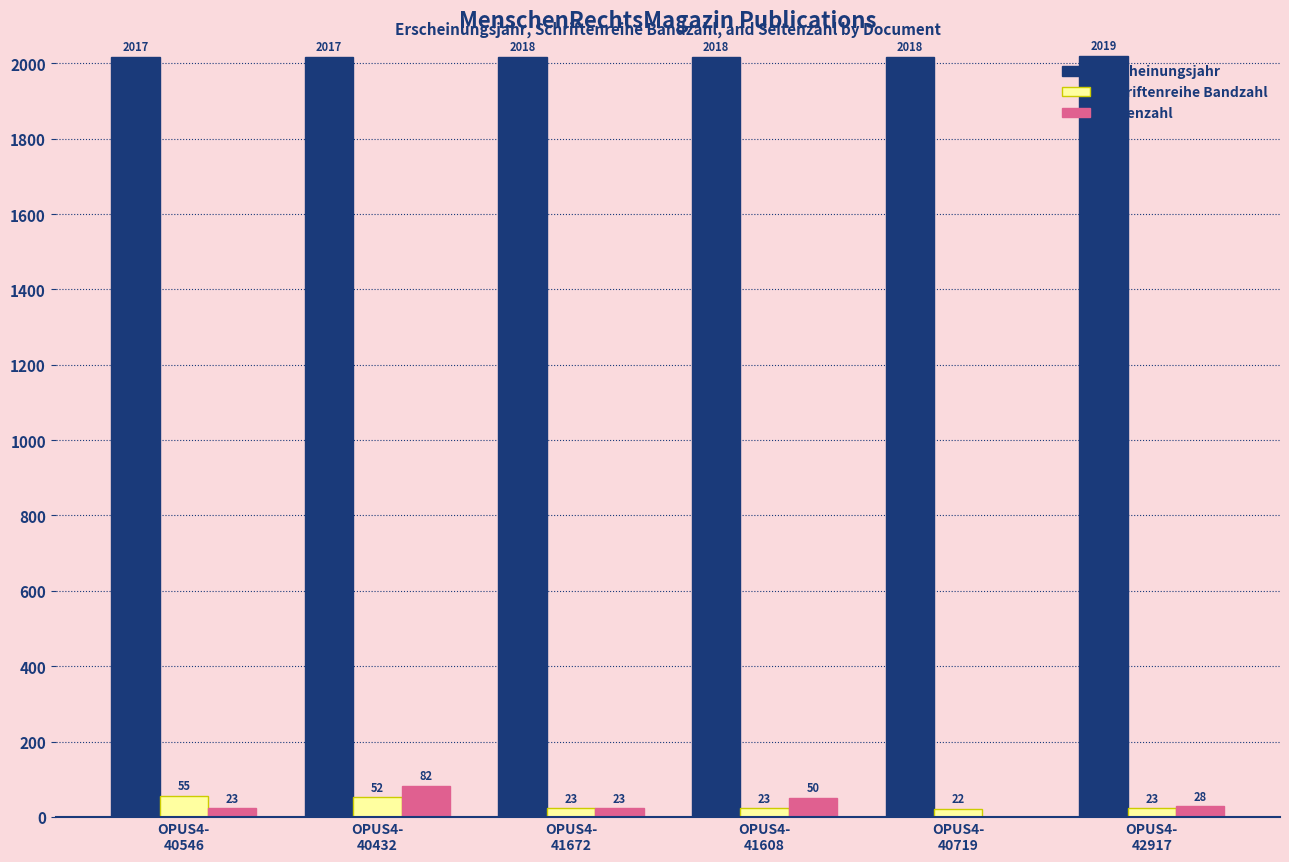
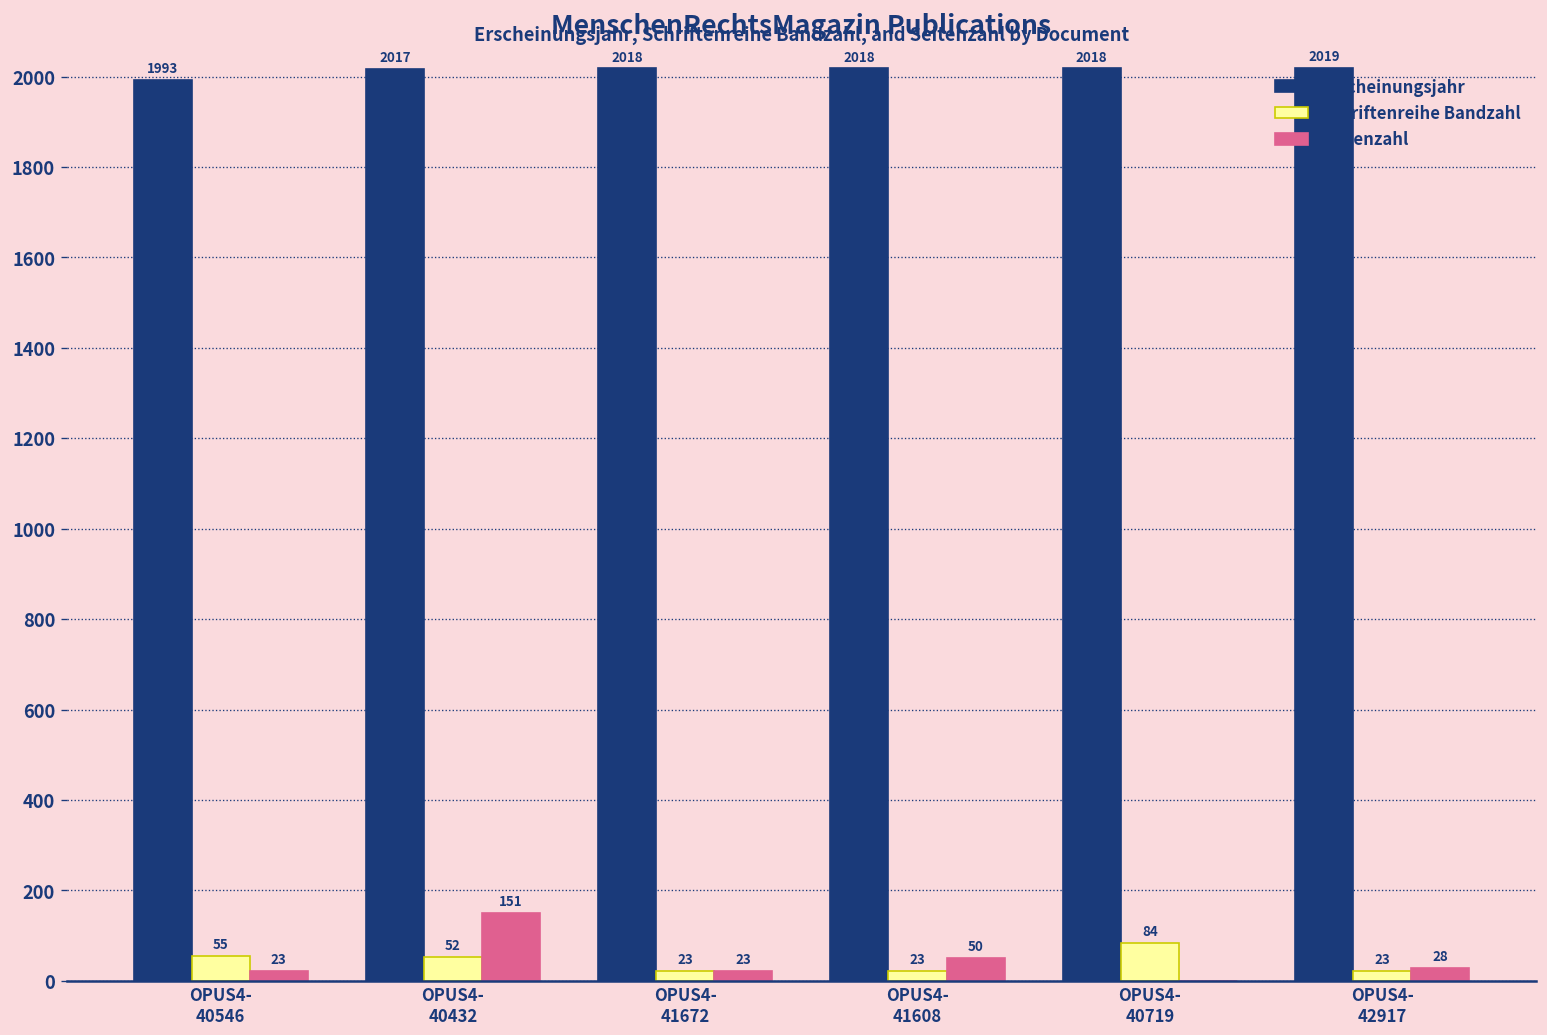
  {
    "Erscheinungsjahr": {
-     "OPUS4- 40546": 2017,
+     "OPUS4- 40546": 1993,
      "OPUS4- 40432": 2017,
      "OPUS4- 41672": 2018,
      "OPUS4- 41608": 2018,
      "OPUS4- 40719": 2018,
      "OPUS4- 42917": 2019
    },
    "Schriftenreihe Bandzahl": {
      "OPUS4- 40546": 55,
      "OPUS4- 40432": 52,
      "OPUS4- 41672": 23,
      "OPUS4- 41608": 23,
-     "OPUS4- 40719": 22,
+     "OPUS4- 40719": 84,
      "OPUS4- 42917": 23
    },
    "Seitenzahl": {
      "OPUS4- 40546": 23,
-     "OPUS4- 40432": 82,
+     "OPUS4- 40432": 151,
      "OPUS4- 41672": 23,
      "OPUS4- 41608": 50,
      "OPUS4- 42917": 28
    }
  }
